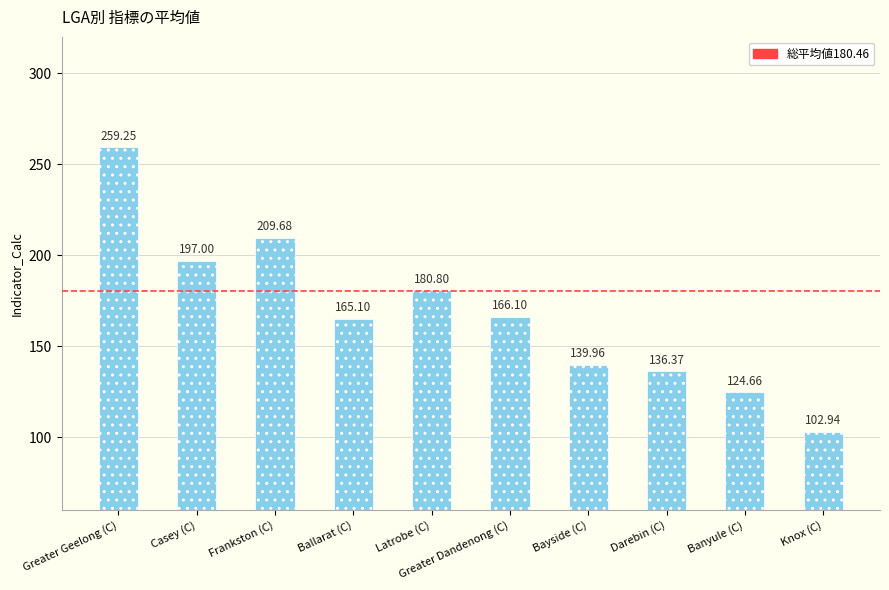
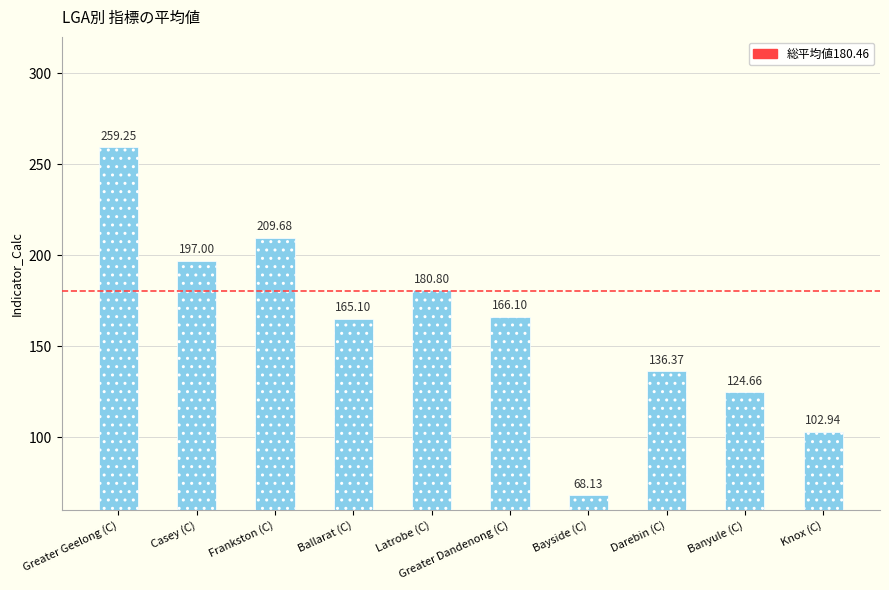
  {
    "Greater Geelong (C)": 259.25,
    "Casey (C)": 197.00,
    "Frankston (C)": 209.68,
    "Ballarat (C)": 165.10,
    "Latrobe (C)": 180.80,
    "Greater Dandenong (C)": 166.10,
-   "Bayside (C)": 139.96,
+   "Bayside (C)": 68.13,
    "Darebin (C)": 136.37,
    "Banyule (C)": 124.66,
    "Knox (C)": 102.94
  }
